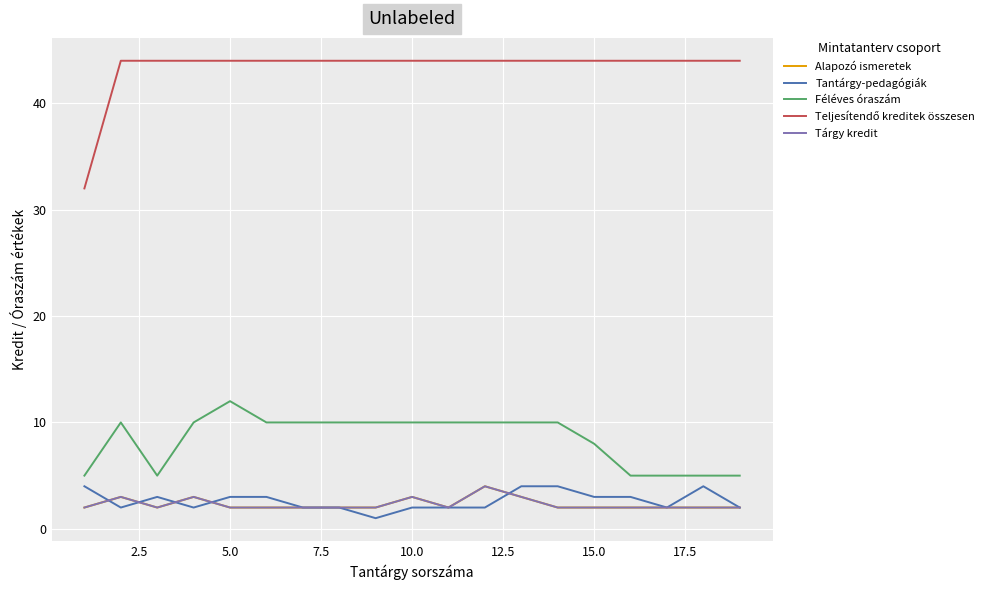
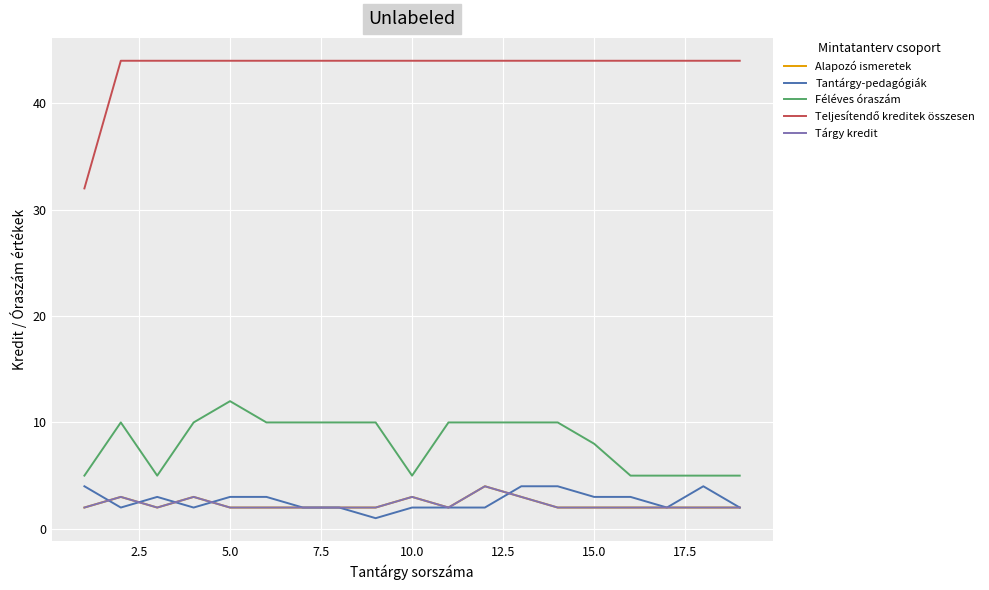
  {
    "Féléves óraszám": {
      "5.0": 12,
-     "10.0": 10,
+     "10.0": 5,
      "15.0": 8
    },
    "Teljesítendő kreditek összesen": {
      "5.0": 44,
      "10.0": 44,
      "15.0": 44
    }
  }
